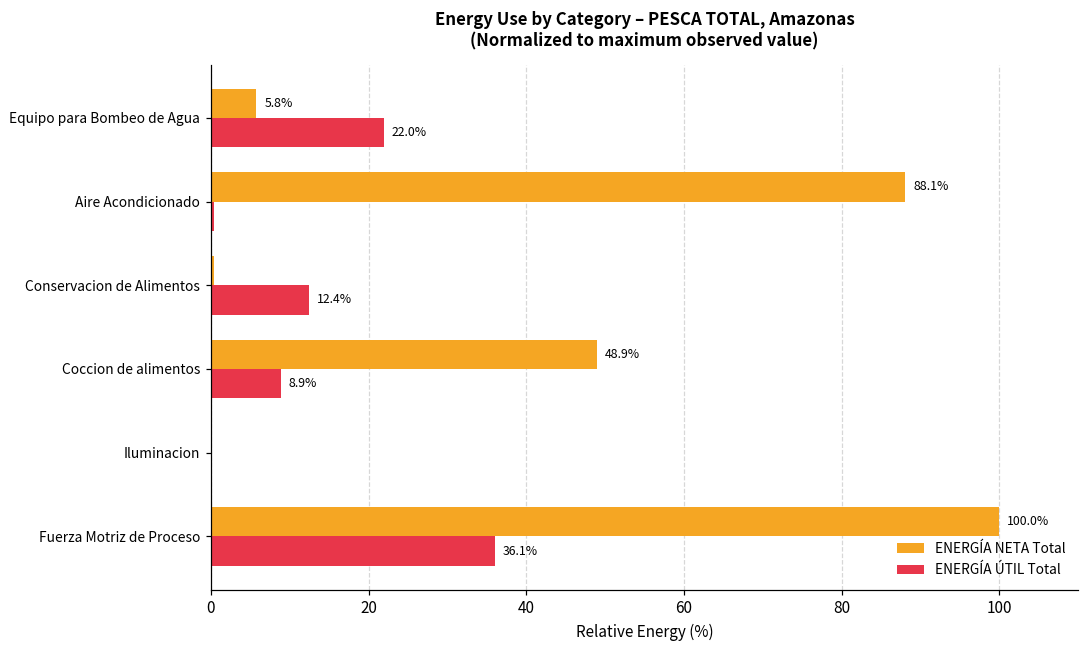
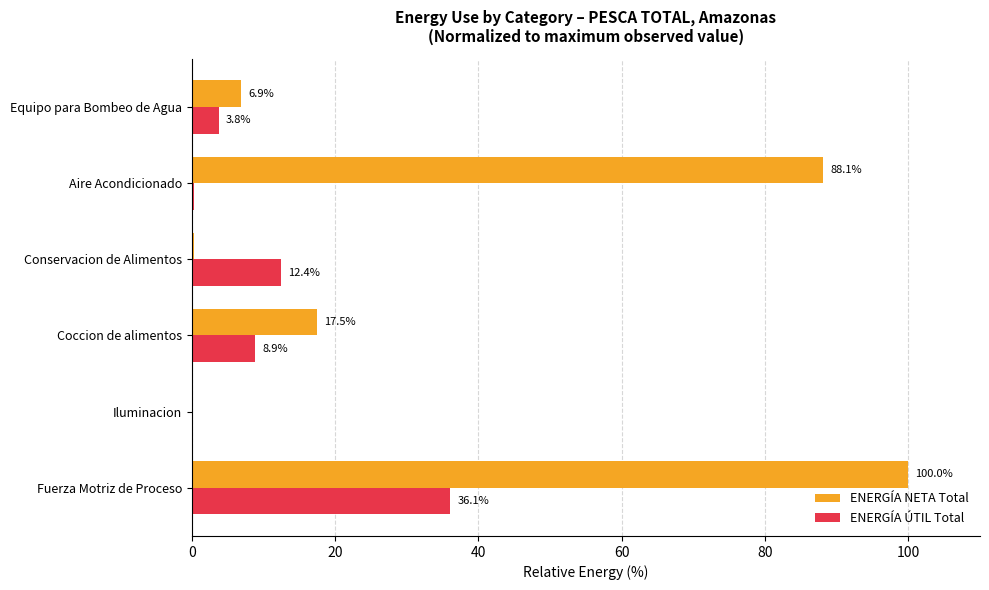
  {
    "ENERGÍA NETA Total": {
-     "Equipo para Bombeo de Agua": "5.8%",
+     "Equipo para Bombeo de Agua": "6.9%",
      "Aire Acondicionado": "88.1%",
-     "Coccion de alimentos": "48.9%",
+     "Coccion de alimentos": "17.5%",
      "Fuerza Motriz de Proceso": "100.0%"
    },
    "ENERGÍA ÚTIL Total": {
-     "Equipo para Bombeo de Agua": "22.0%",
+     "Equipo para Bombeo de Agua": "3.8%",
      "Conservacion de Alimentos": "12.4%",
      "Coccion de alimentos": "8.9%",
      "Fuerza Motriz de Proceso": "36.1%"
    }
  }
